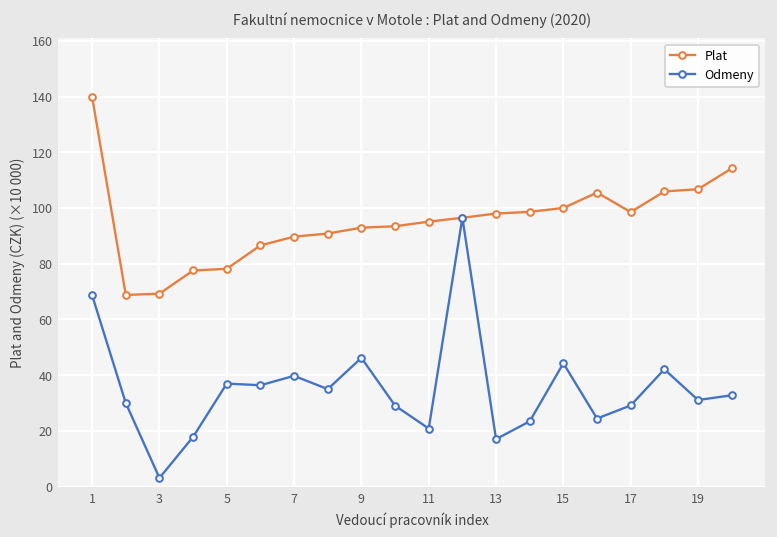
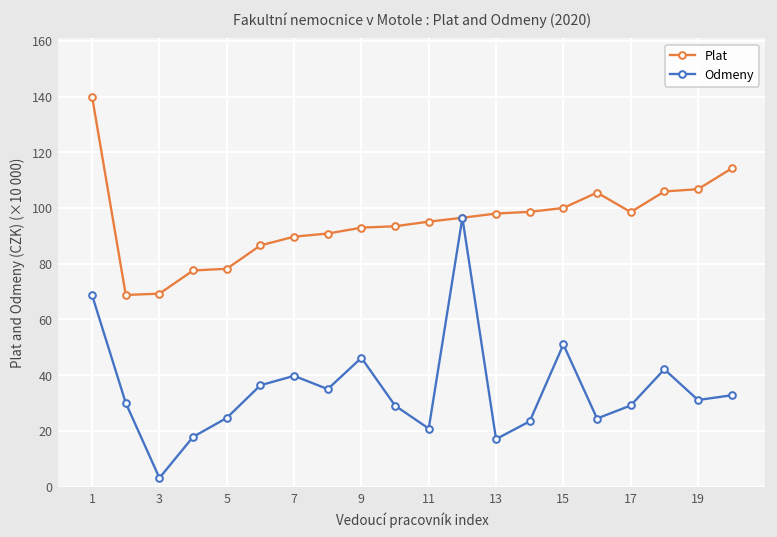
  {
    "Plat": {
      "1": 140,
      "3": 69,
      "5": 78,
      "7": 90,
      "9": 93,
      "11": 95,
      "13": 98,
      "15": 100,
      "17": 99,
      "19": 107
    },
    "Odmeny": {
      "1": 69,
      "3": 3,
-     "5": 37,
+     "5": 25,
      "7": 40,
      "9": 46,
      "11": 21,
      "13": 17,
-     "15": 44,
+     "15": 51,
      "17": 29,
      "19": 31
    }
  }
